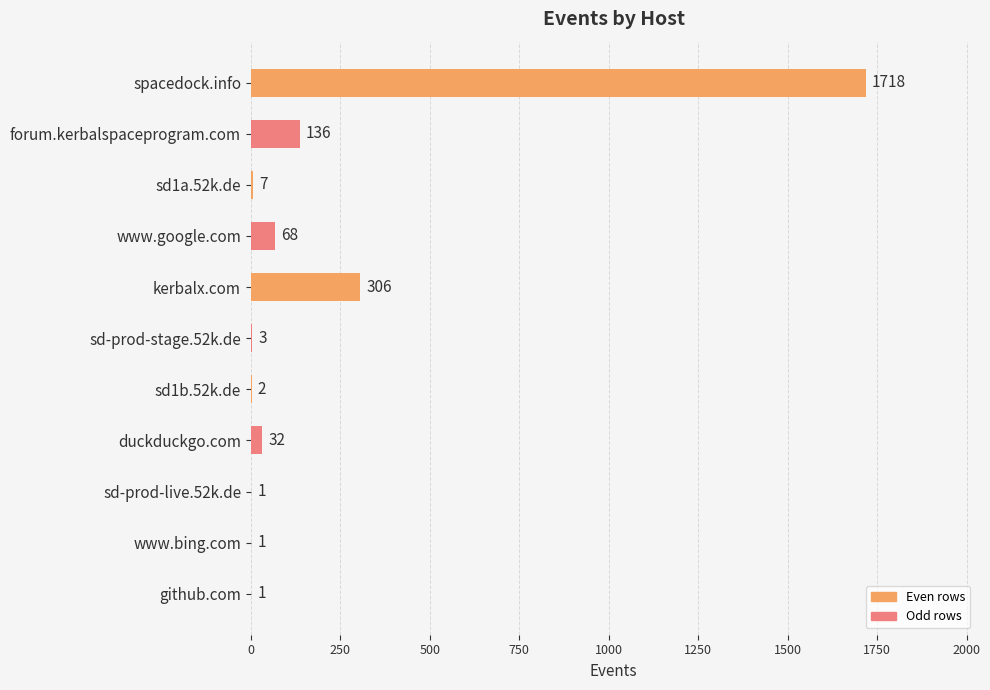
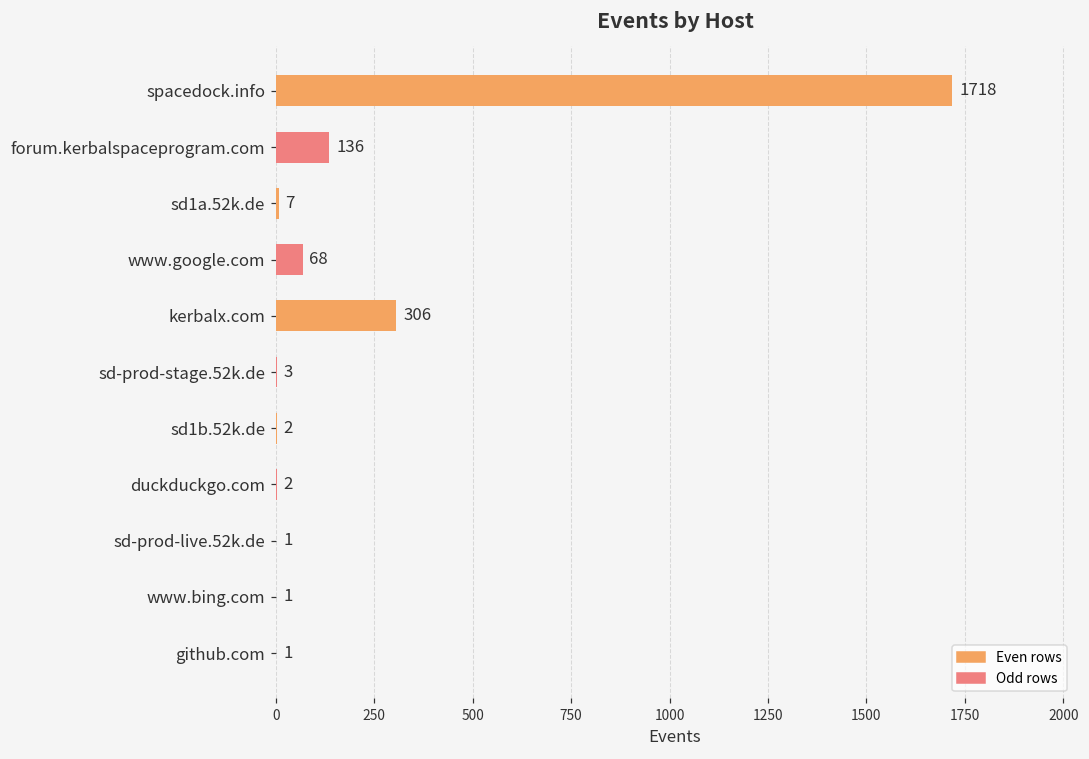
  {
    "spacedock.info": 1718,
    "forum.kerbalspaceprogram.com": 136,
    "sd1a.52k.de": 7,
    "www.google.com": 68,
    "kerbalx.com": 306,
    "sd-prod-stage.52k.de": 3,
    "sd1b.52k.de": 2,
-   "duckduckgo.com": 32,
+   "duckduckgo.com": 2,
    "sd-prod-live.52k.de": 1,
    "www.bing.com": 1,
    "github.com": 1
  }
